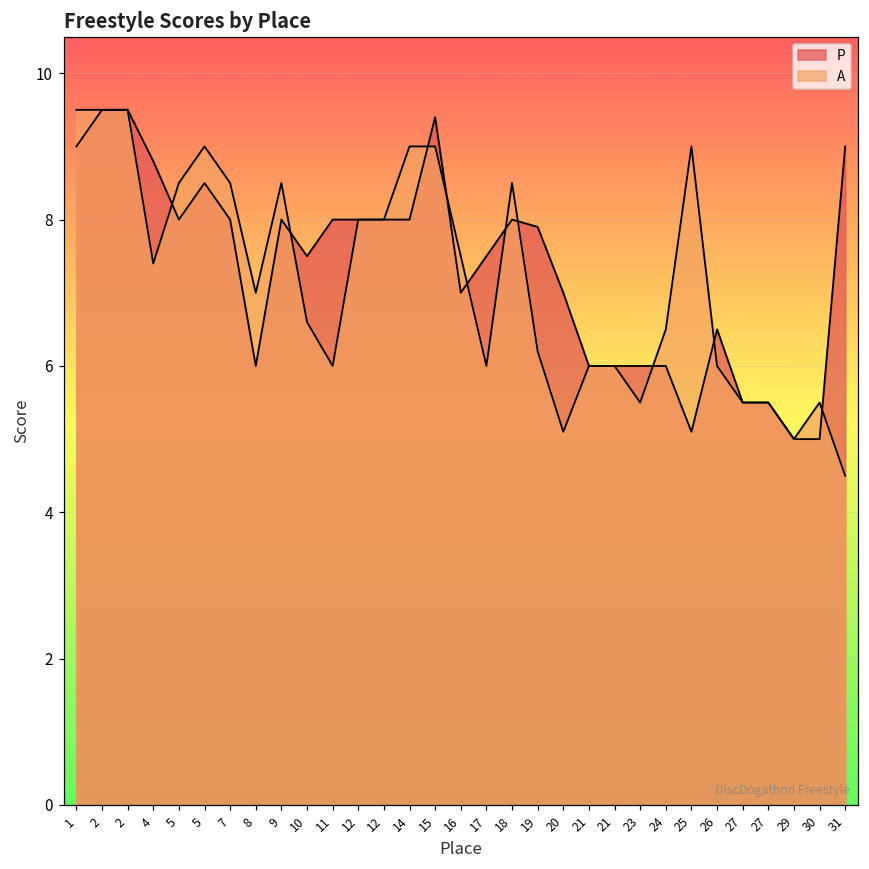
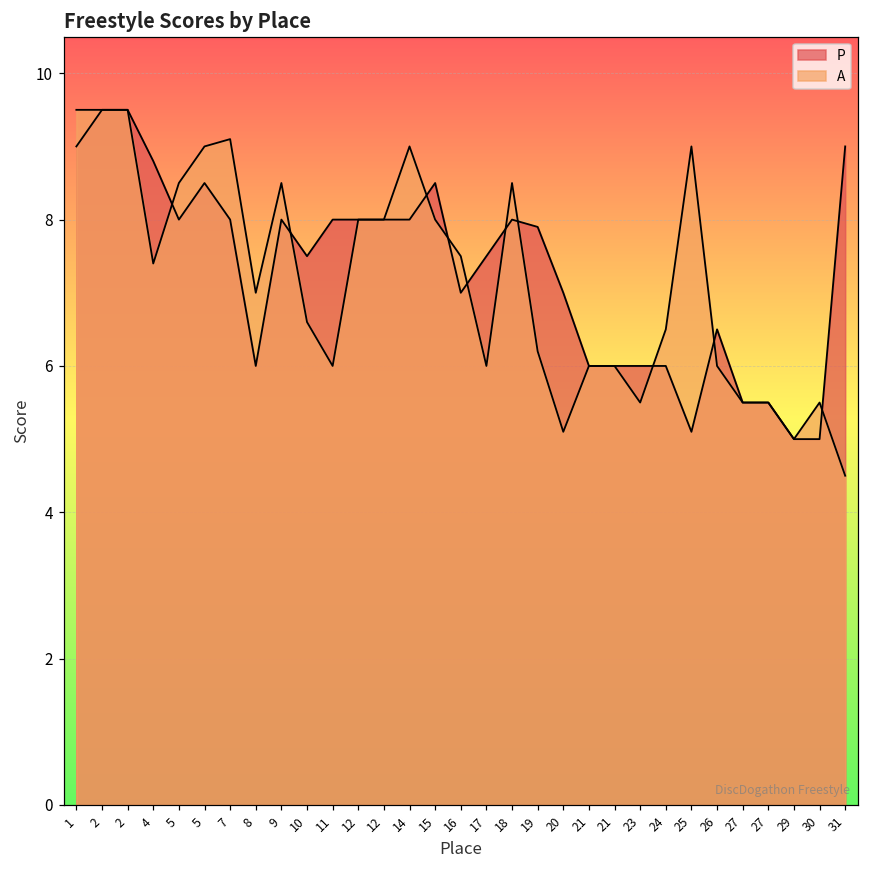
  {
    "P": {
      "1": 9.0,
      "4": 8.8,
      "7": 8.0,
      "8": 6.0,
      "9": 8.0,
      "10": 7.5,
      "11": 8.0,
      "14": 8.0,
-     "15": 9.4,
+     "15": 8.5,
      "16": 7.0,
      "17": 7.5,
      "18": 8.0,
      "19": 7.9,
      "20": 7.0,
      "23": 6.0,
      "24": 6.0,
      "25": 5.1,
      "26": 6.5,
      "30": 5.0,
      "31": 9.0
    },
    "A": {
      "1": 9.5,
      "4": 7.4,
-     "7": 8.5,
+     "7": 9.1,
      "8": 7.0,
      "9": 8.5,
      "10": 6.6,
      "11": 6.0,
      "14": 9.0,
-     "15": 9,
+     "15": 8,
      "16": 7.5,
      "17": 6.0,
      "18": 8.5,
      "19": 6.2,
      "20": 5.1,
      "23": 5.5,
      "24": 6.5,
      "25": 9.0,
      "26": 6.0,
      "30": 5.5,
      "31": 4.5
    }
  }
